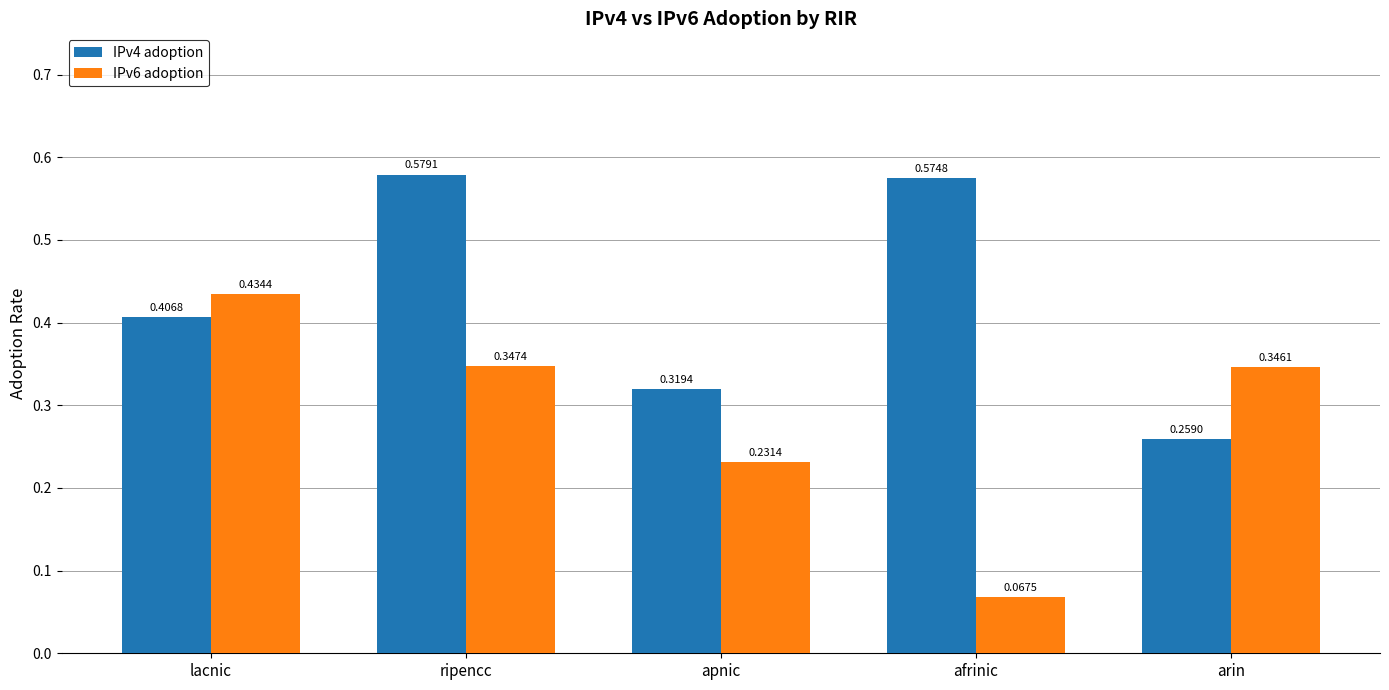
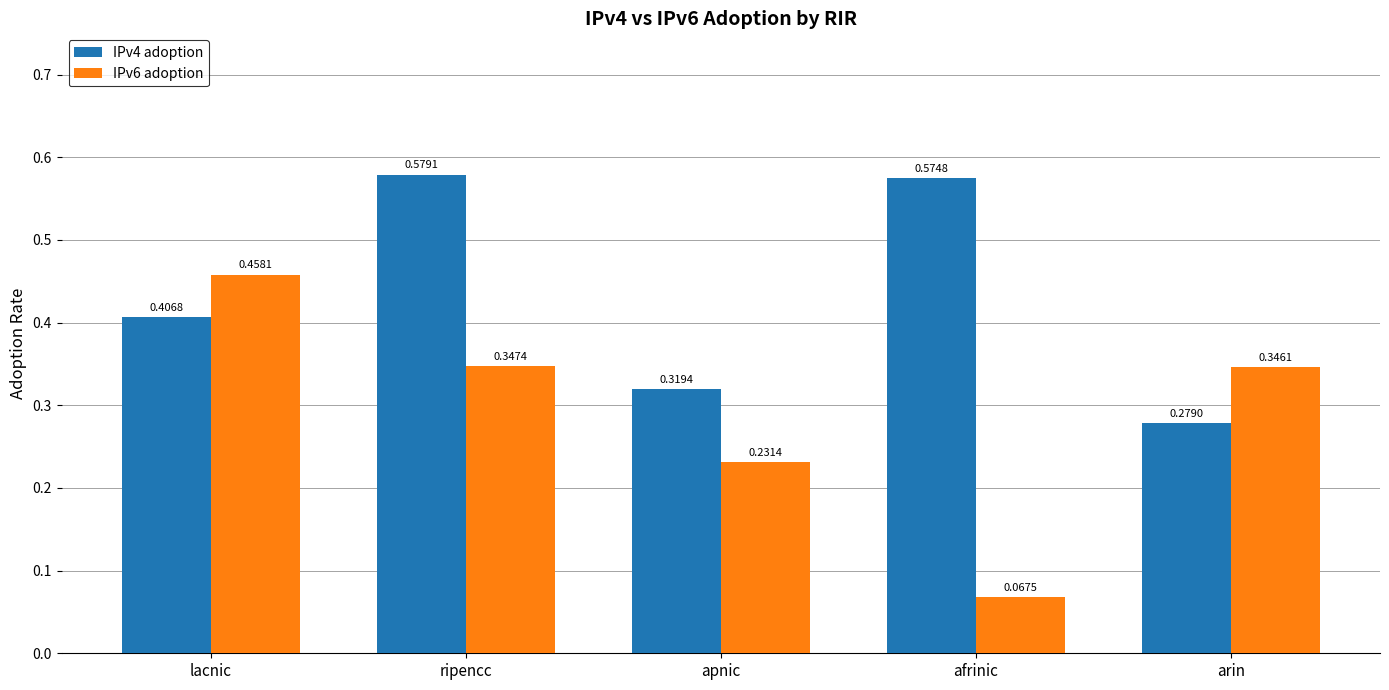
  {
    "IPv4 adoption": {
      "lacnic": 0.4068,
      "ripencc": 0.5791,
      "apnic": 0.3194,
      "afrinic": 0.5748,
-     "arin": 0.2590
+     "arin": 0.2790
    },
    "IPv6 adoption": {
-     "lacnic": 0.4344,
+     "lacnic": 0.4581,
      "ripencc": 0.3474,
      "apnic": 0.2314,
      "afrinic": 0.0675,
      "arin": 0.3461
    }
  }
